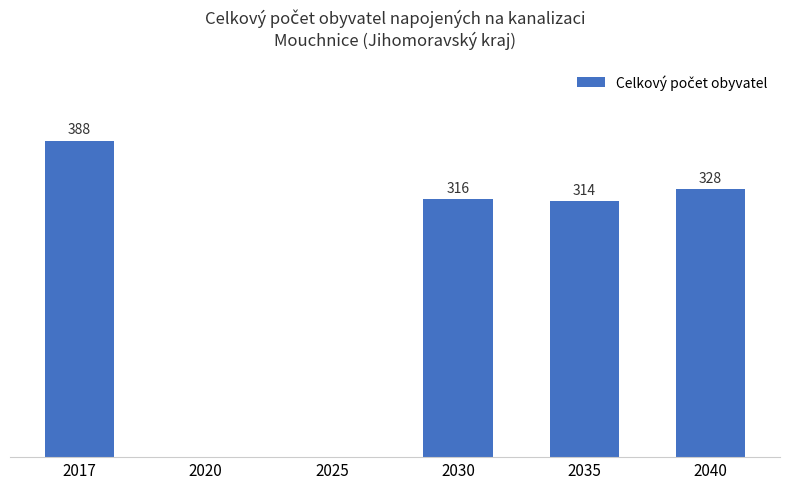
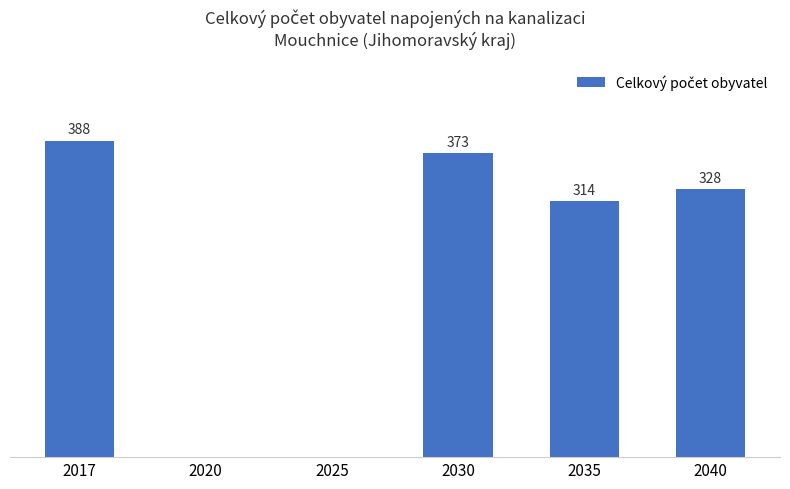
  {
    "2017": 388,
-   "2030": 316,
+   "2030": 373,
    "2035": 314,
    "2040": 328
  }
